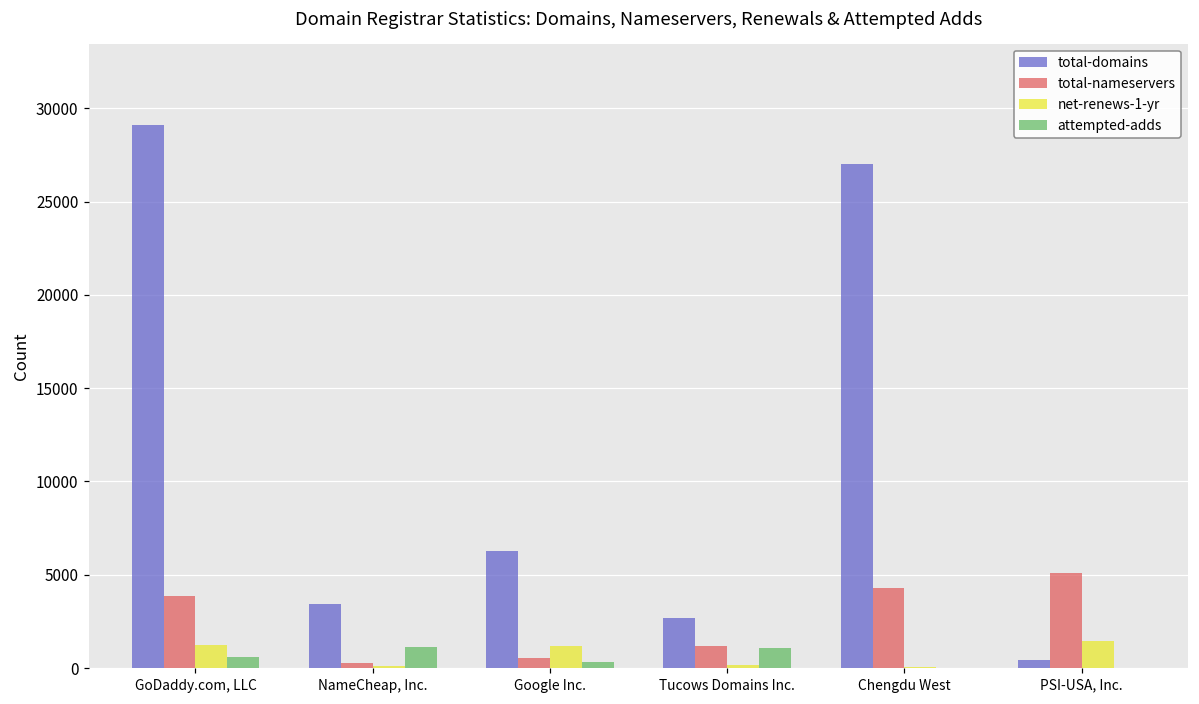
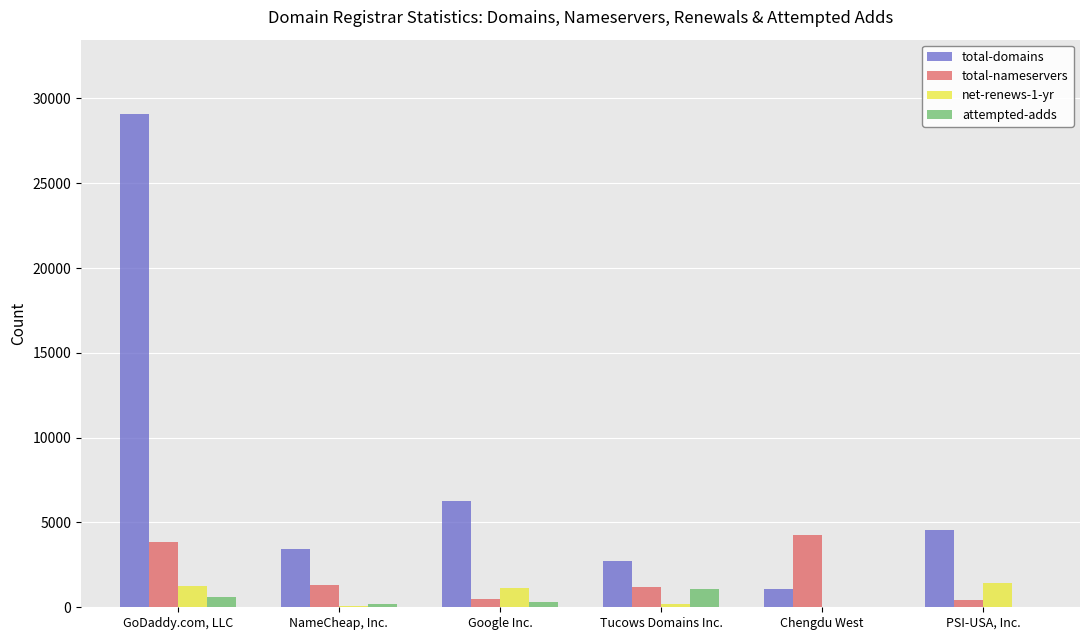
  {
    "total-domains": {
      "GoDaddy.com, LLC": 29100,
      "NameCheap, Inc.": 3400,
      "Google Inc.": 6300,
      "Tucows Domains Inc.": 2700,
-     "Chengdu West": 27000,
-     "PSI-USA, Inc.": 500
+     "Chengdu West": 1100,
+     "PSI-USA, Inc.": 4500
    },
    "total-nameservers": {
      "GoDaddy.com, LLC": 3800,
-     "NameCheap, Inc.": 300,
+     "NameCheap, Inc.": 1300,
      "Google Inc.": 500,
      "Tucows Domains Inc.": 1200,
      "Chengdu West": 4300,
-     "PSI-USA, Inc.": 5100
+     "PSI-USA, Inc.": 400
    },
    "net-renews-1-yr": {
      "GoDaddy.com, LLC": 1200,
      "Google Inc.": 1200,
      "Tucows Domains Inc.": 200,
      "PSI-USA, Inc.": 1400
    },
    "attempted-adds": {
      "GoDaddy.com, LLC": 600,
-     "NameCheap, Inc.": 1100,
+     "NameCheap, Inc.": 200,
      "Google Inc.": 300,
      "Tucows Domains Inc.": 1100
    }
  }
